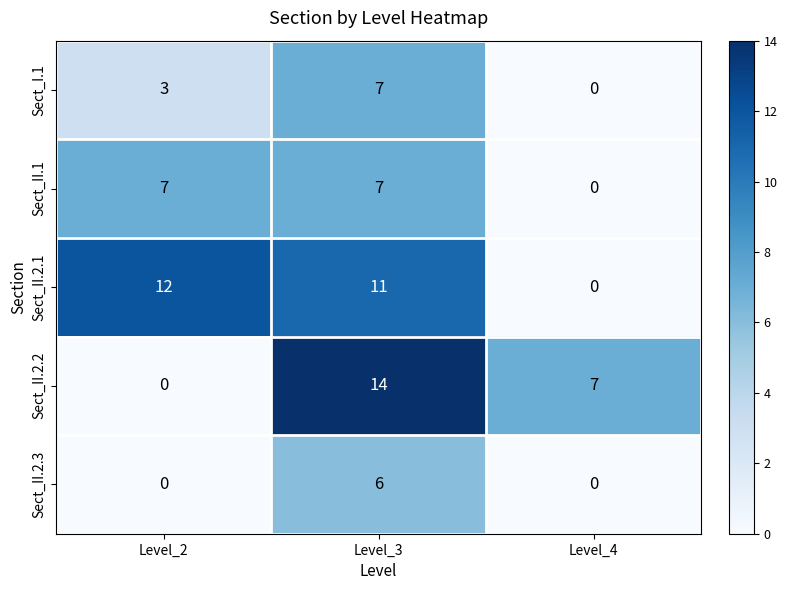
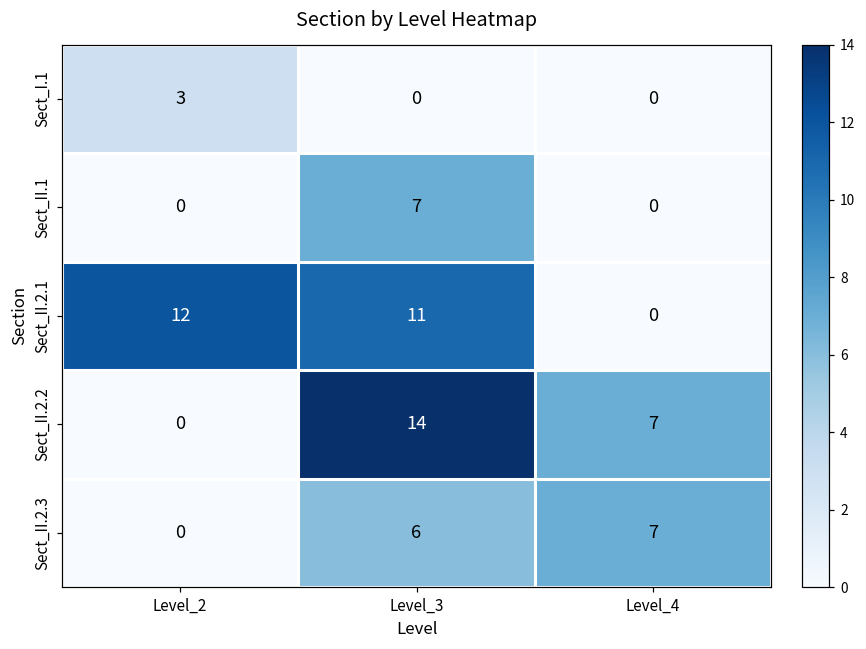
  {
    "Sect_I.1": {
      "Level_2": 3,
-     "Level_3": 7,
+     "Level_3": 0,
      "Level_4": 0
    },
    "Sect_II.1": {
-     "Level_2": 7,
+     "Level_2": 0,
      "Level_3": 7,
      "Level_4": 0
    },
    "Sect_II.2.1": {
      "Level_2": 12,
      "Level_3": 11,
      "Level_4": 0
    },
    "Sect_II.2.2": {
      "Level_2": 0,
      "Level_3": 14,
      "Level_4": 7
    },
    "Sect_II.2.3": {
      "Level_2": 0,
      "Level_3": 6,
-     "Level_4": 0
+     "Level_4": 7
    }
  }
